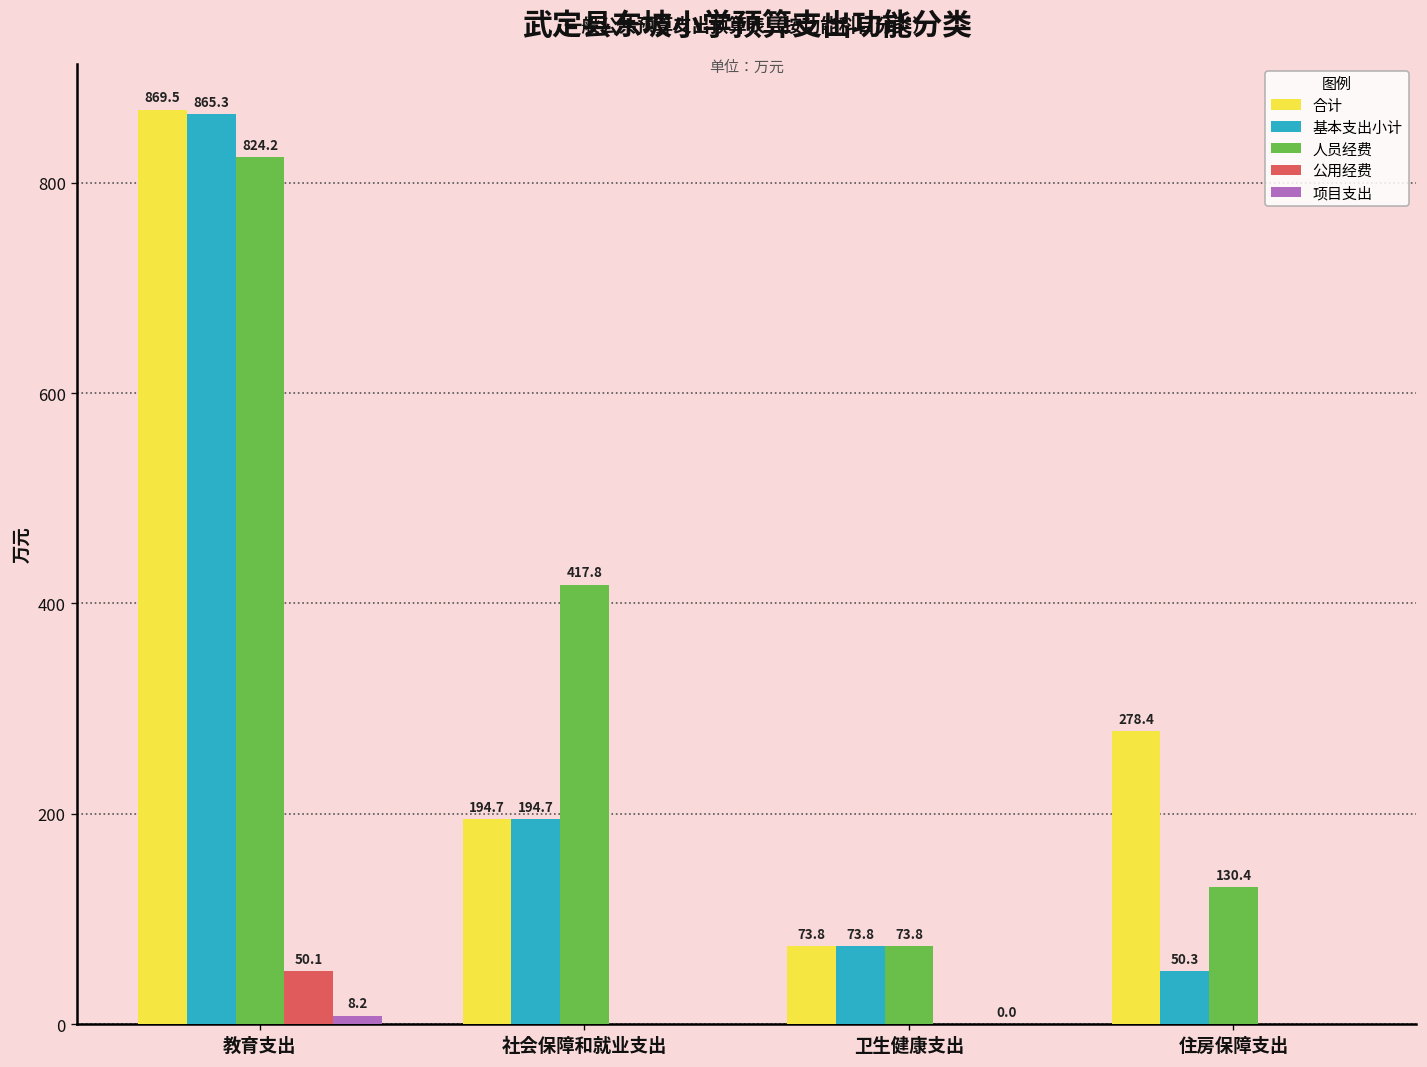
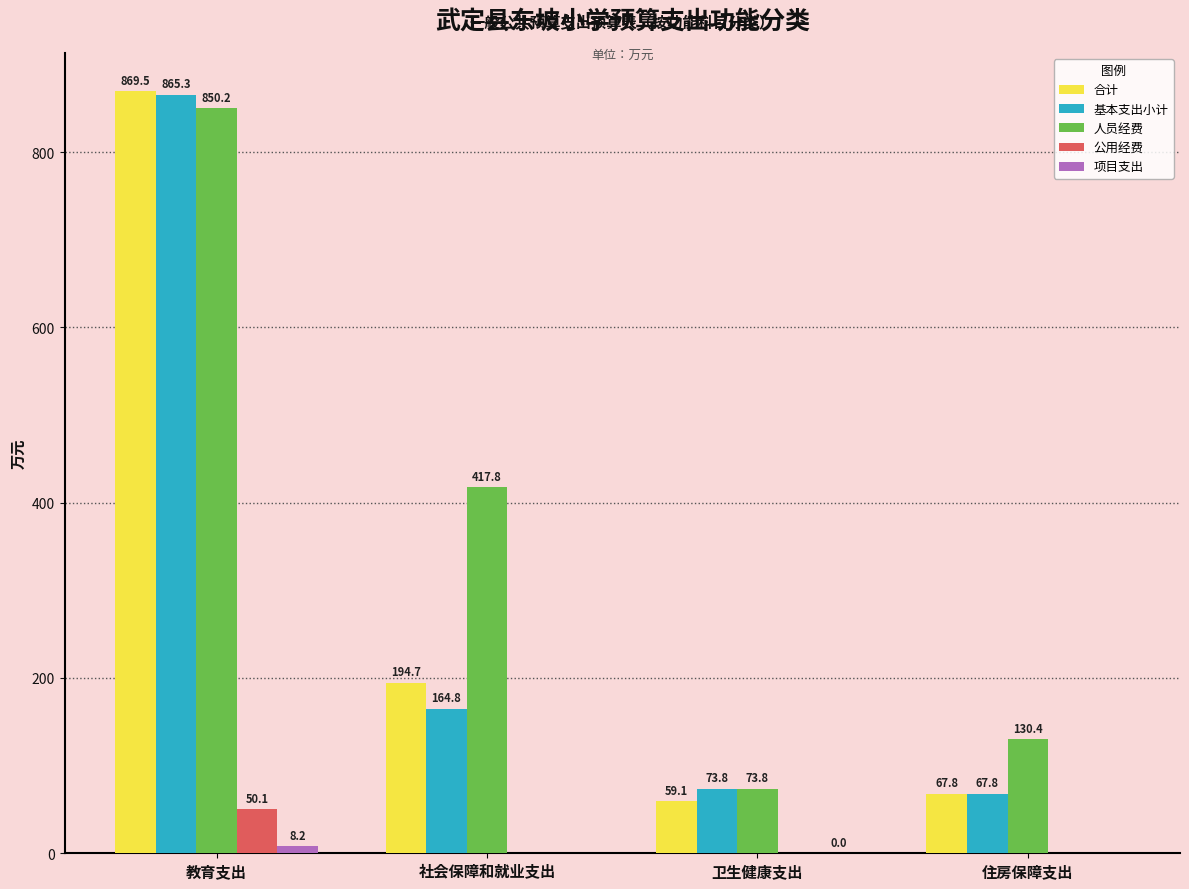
  {
    "合计": {
      "教育支出": 869.5,
      "社会保障和就业支出": 194.7,
-     "卫生健康支出": 73.8,
-     "住房保障支出": 278.4
+     "卫生健康支出": 59.1,
+     "住房保障支出": 67.8
    },
    "基本支出小计": {
      "教育支出": 865.3,
-     "社会保障和就业支出": 194.7,
+     "社会保障和就业支出": 164.8,
      "卫生健康支出": 73.8,
-     "住房保障支出": 50.3
+     "住房保障支出": 67.8
    },
    "人员经费": {
-     "教育支出": 824.2,
+     "教育支出": 850.2,
      "社会保障和就业支出": 417.8,
      "卫生健康支出": 73.8,
      "住房保障支出": 130.4
    },
    "公用经费": {
      "教育支出": 50.1
    },
    "项目支出": {
      "教育支出": 8.2,
      "卫生健康支出": 0.0
    }
  }
